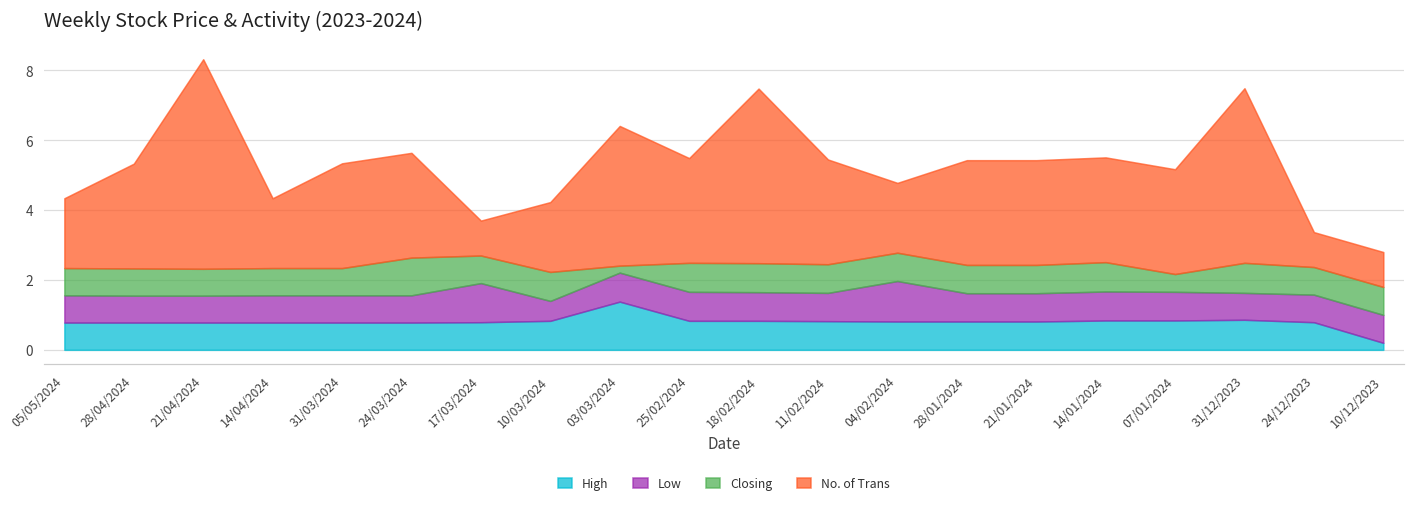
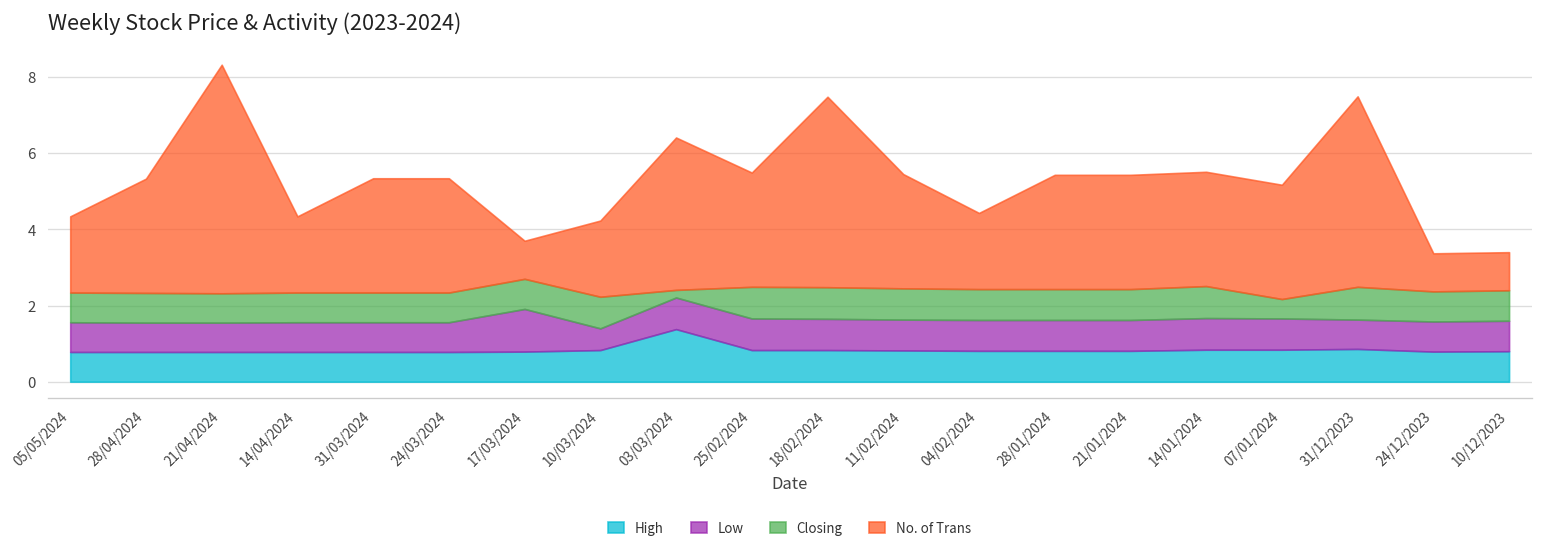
  {
    "High": {
      "05/05/2024": 0.8,
      "28/04/2024": 0.8,
      "21/04/2024": 0.8,
      "14/04/2024": 0.8,
      "31/03/2024": 0.8,
      "24/03/2024": 0.8,
      "17/03/2024": 0.8,
      "10/03/2024": 0.8,
      "03/03/2024": 1.4,
      "25/02/2024": 0.8,
      "18/02/2024": 0.8,
      "11/02/2024": 0.8,
      "04/02/2024": 0.8,
      "28/01/2024": 0.8,
      "21/01/2024": 0.8,
      "14/01/2024": 0.8,
      "07/01/2024": 0.8,
      "31/12/2023": 0.9,
      "24/12/2023": 0.8,
-     "10/12/2023": 0.2
+     "10/12/2023": 0.8
    },
    "Low": {
      "05/05/2024": 0.8,
      "28/04/2024": 0.8,
      "21/04/2024": 0.8,
      "14/04/2024": 0.8,
      "31/03/2024": 0.8,
      "24/03/2024": 0.8,
      "17/03/2024": 1.1,
      "10/03/2024": 0.6,
      "03/03/2024": 0.8,
      "25/02/2024": 0.8,
      "18/02/2024": 0.8,
      "11/02/2024": 0.8,
-     "04/02/2024": 1.2,
+     "04/02/2024": 0.8,
      "28/01/2024": 0.8,
      "21/01/2024": 0.8,
      "14/01/2024": 0.8,
      "07/01/2024": 0.8,
      "31/12/2023": 0.8,
      "24/12/2023": 0.8,
      "10/12/2023": 0.8
    },
    "Closing": {
      "05/05/2024": 0.8,
      "28/04/2024": 0.8,
      "21/04/2024": 0.8,
      "14/04/2024": 0.8,
      "31/03/2024": 0.8,
-     "24/03/2024": 1.1,
+     "24/03/2024": 0.8,
      "17/03/2024": 0.8,
      "10/03/2024": 0.8,
      "03/03/2024": 0.2,
      "25/02/2024": 0.8,
      "18/02/2024": 0.8,
      "11/02/2024": 0.8,
      "04/02/2024": 0.8,
      "28/01/2024": 0.8,
      "21/01/2024": 0.8,
      "14/01/2024": 0.8,
      "07/01/2024": 0.5,
      "31/12/2023": 0.9,
      "24/12/2023": 0.8,
      "10/12/2023": 0.8
    },
    "No. of Trans": {
      "05/05/2024": 2.0,
      "28/04/2024": 3.0,
      "21/04/2024": 6.0,
      "14/04/2024": 2.0,
      "31/03/2024": 3.0,
      "24/03/2024": 3.0,
      "17/03/2024": 1.0,
      "10/03/2024": 2.0,
      "03/03/2024": 4.0,
      "25/02/2024": 3.0,
      "18/02/2024": 5.0,
      "11/02/2024": 3.0,
      "04/02/2024": 2.0,
      "28/01/2024": 3.0,
      "21/01/2024": 3.0,
      "14/01/2024": 3.0,
      "07/01/2024": 3.0,
      "31/12/2023": 5.0,
      "24/12/2023": 1.0,
      "10/12/2023": 1.0
    }
  }
